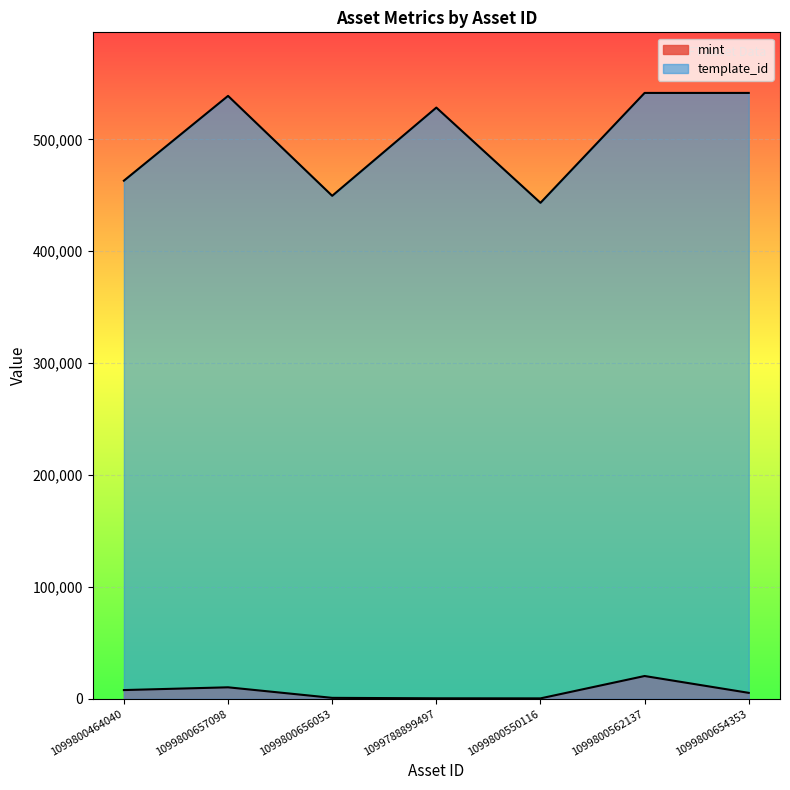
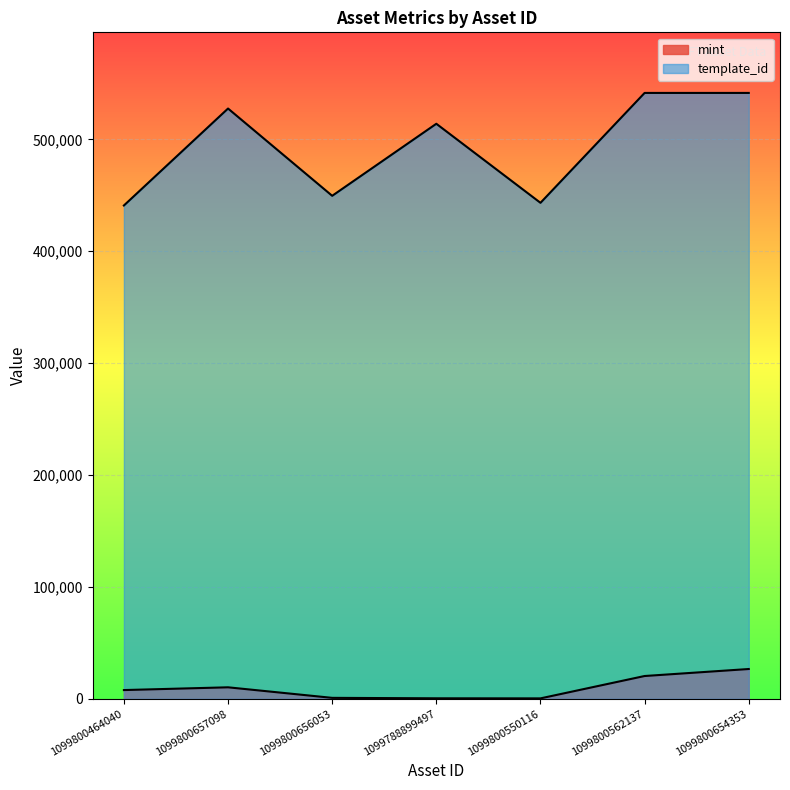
  {
    "mint": {
      "1099800464040": "8,000",
      "1099800657098": "10,000",
      "1099800656053": "1,000",
      "1099788899497": "1,000",
      "1099800550116": "0",
      "1099800562137": "20,000",
-     "1099800654353": "5,000"
+     "1099800654353": "27,000"
    },
    "template_id": {
-     "1099800464040": "463,000",
-     "1099800657098": "539,000",
+     "1099800464040": "441,000",
+     "1099800657098": "528,000",
      "1099800656053": "450,000",
-     "1099788899497": "528,000",
+     "1099788899497": "514,000",
      "1099800550116": "443,000",
      "1099800562137": "541,000",
      "1099800654353": "541,000"
    }
  }
